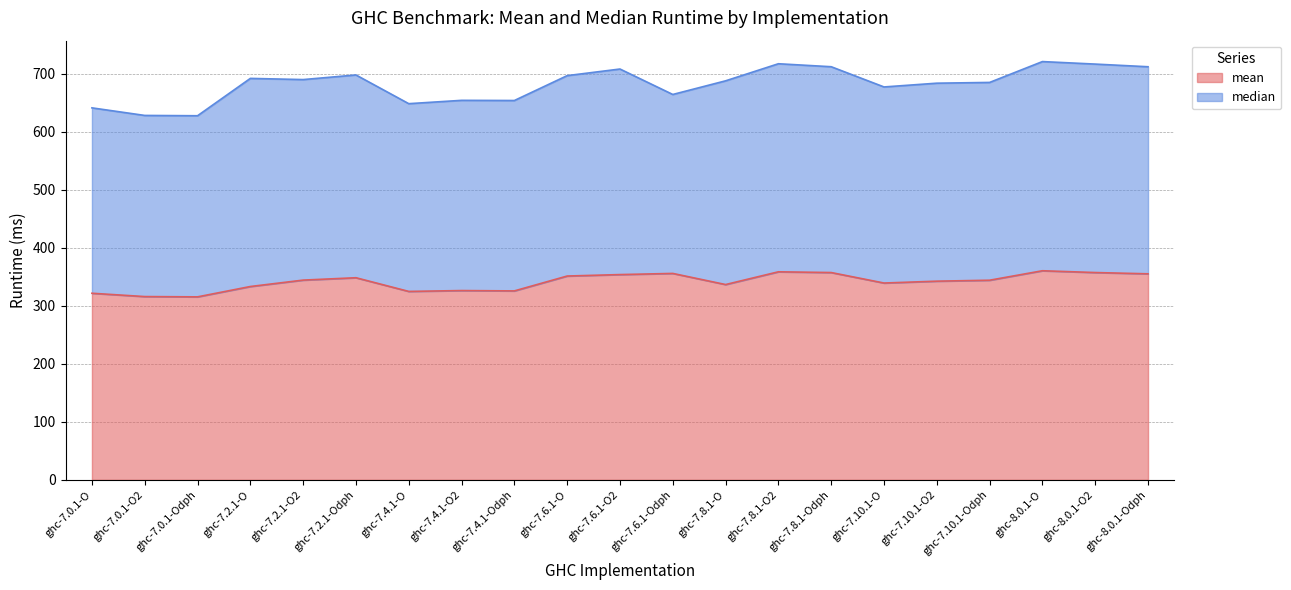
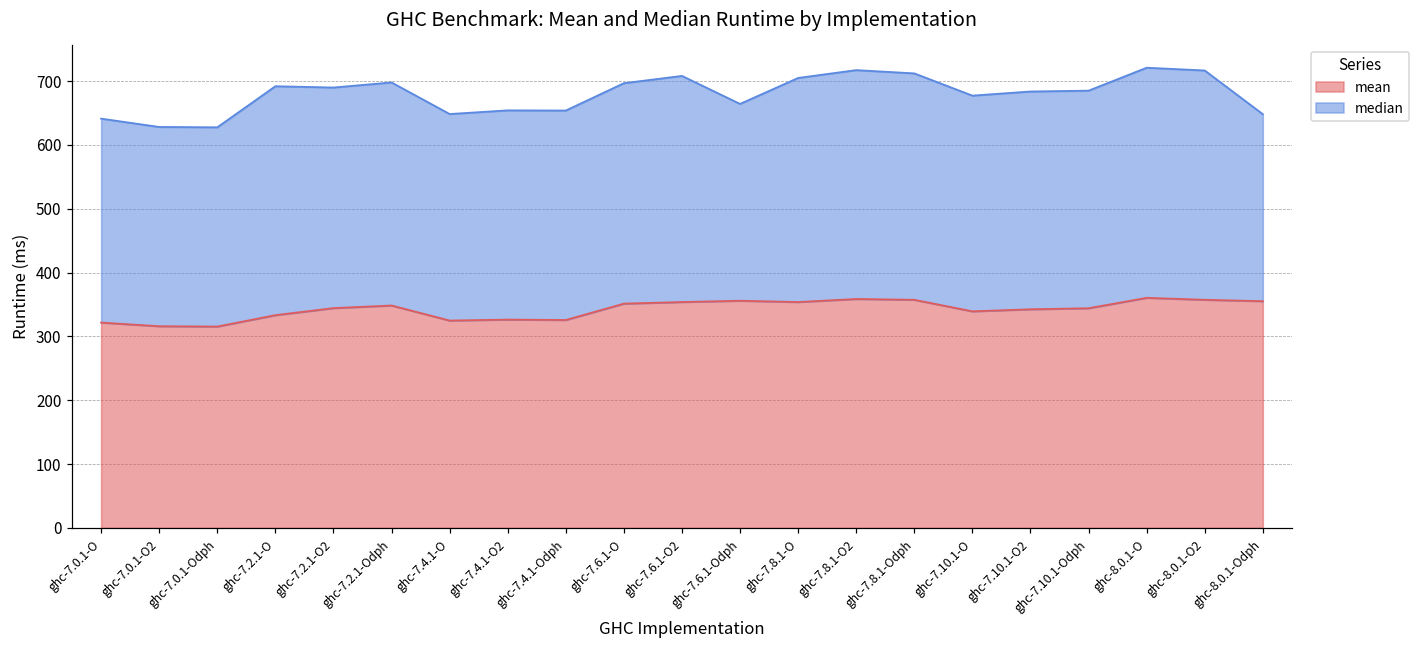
  {
    "mean": {
      "ghc-7.0.1-O": 320,
      "ghc-7.0.1-O2": 320,
      "ghc-7.0.1-Odph": 320,
      "ghc-7.2.1-O": 330,
      "ghc-7.2.1-O2": 340,
      "ghc-7.2.1-Odph": 350,
      "ghc-7.4.1-O": 320,
      "ghc-7.4.1-O2": 330,
      "ghc-7.4.1-Odph": 330,
      "ghc-7.6.1-O": 350,
      "ghc-7.6.1-O2": 350,
      "ghc-7.6.1-Odph": 360,
-     "ghc-7.8.1-O": 340,
+     "ghc-7.8.1-O": 350,
      "ghc-7.8.1-O2": 360,
      "ghc-7.8.1-Odph": 360,
      "ghc-7.10.1-O": 340,
      "ghc-7.10.1-O2": 340,
      "ghc-7.10.1-Odph": 340,
      "ghc-8.0.1-O": 360,
      "ghc-8.0.1-O2": 360,
      "ghc-8.0.1-Odph": 360
    },
    "median": {
      "ghc-7.0.1-O": 320,
      "ghc-7.0.1-O2": 310,
      "ghc-7.0.1-Odph": 310,
      "ghc-7.2.1-O": 360,
      "ghc-7.2.1-O2": 350,
      "ghc-7.2.1-Odph": 350,
      "ghc-7.4.1-O": 320,
      "ghc-7.4.1-O2": 330,
      "ghc-7.4.1-Odph": 330,
      "ghc-7.6.1-O": 350,
      "ghc-7.6.1-O2": 350,
      "ghc-7.6.1-Odph": 310,
      "ghc-7.8.1-O": 350,
      "ghc-7.8.1-O2": 360,
      "ghc-7.8.1-Odph": 350,
      "ghc-7.10.1-O": 340,
      "ghc-7.10.1-O2": 340,
      "ghc-7.10.1-Odph": 340,
      "ghc-8.0.1-O": 360,
      "ghc-8.0.1-O2": 360,
-     "ghc-8.0.1-Odph": 360
+     "ghc-8.0.1-Odph": 290
    }
  }
